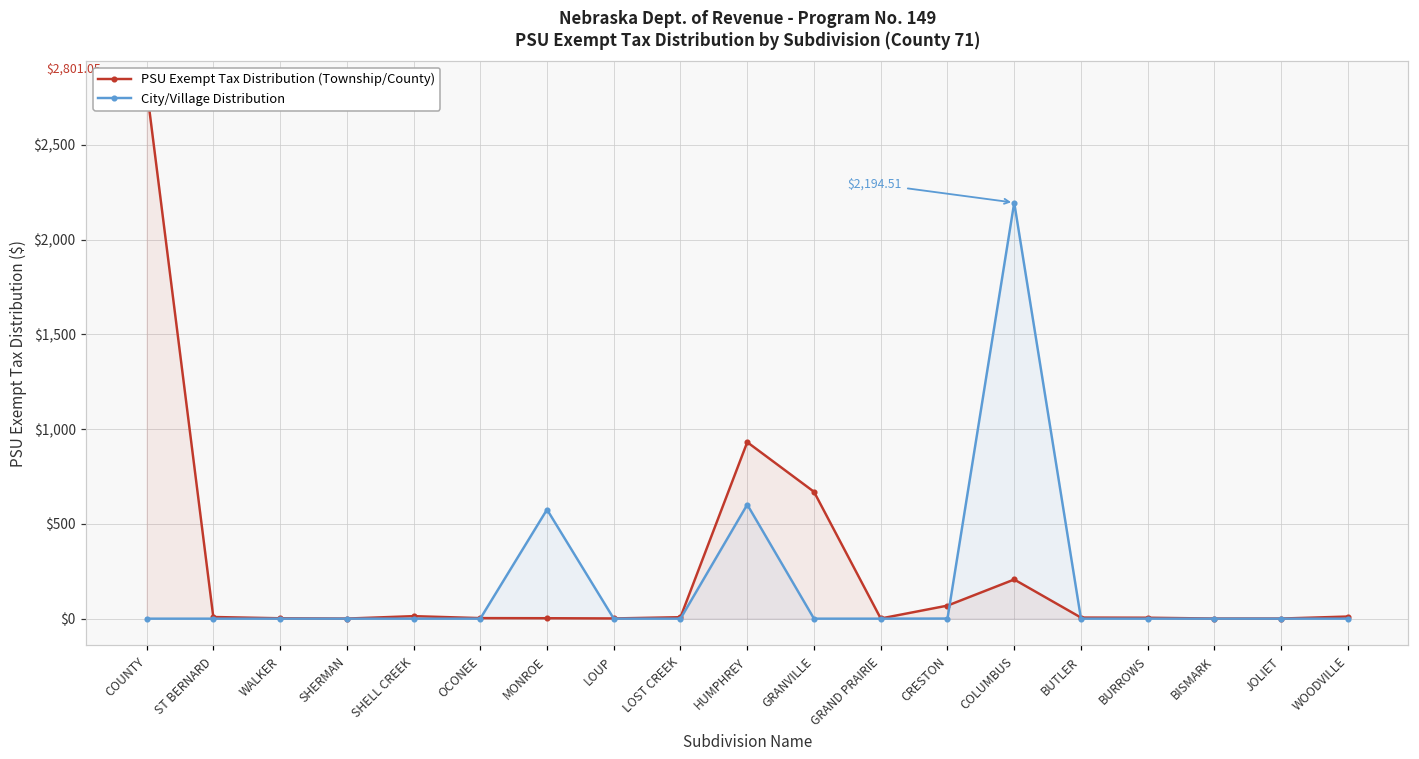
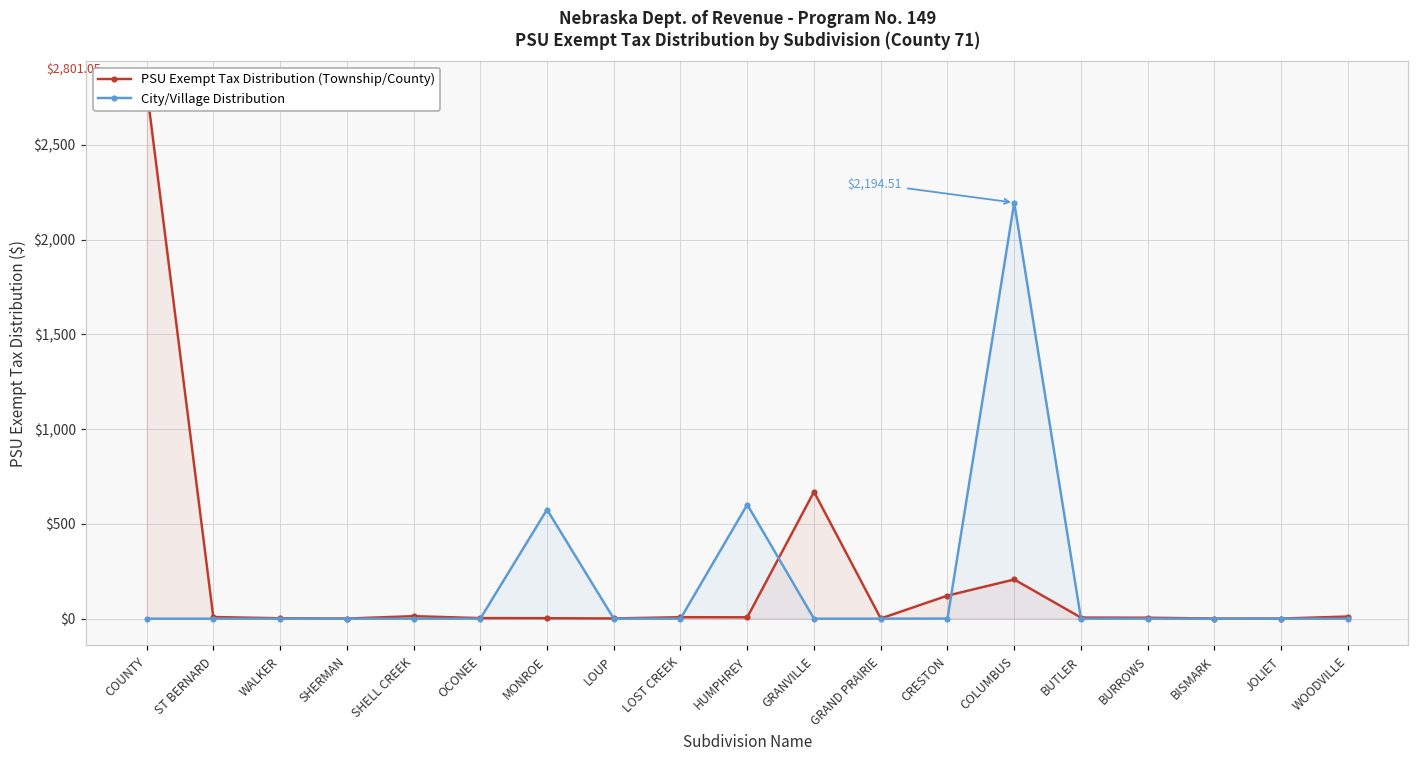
  {
    "PSU Exempt Tax Distribution (Township/County)": {
      "MONROE": "$0",
-     "HUMPHREY": "$930",
+     "HUMPHREY": "$10",
      "GRANVILLE": "$670",
-     "CRESTON": "$70",
+     "CRESTON": "$120",
      "COLUMBUS": "$210"
    },
    "City/Village Distribution": {
      "COLUMBUS": "$2,194.51"
    }
  }
